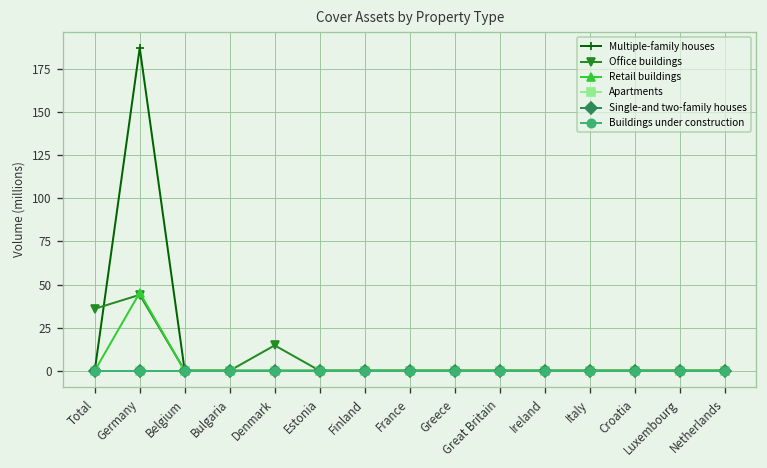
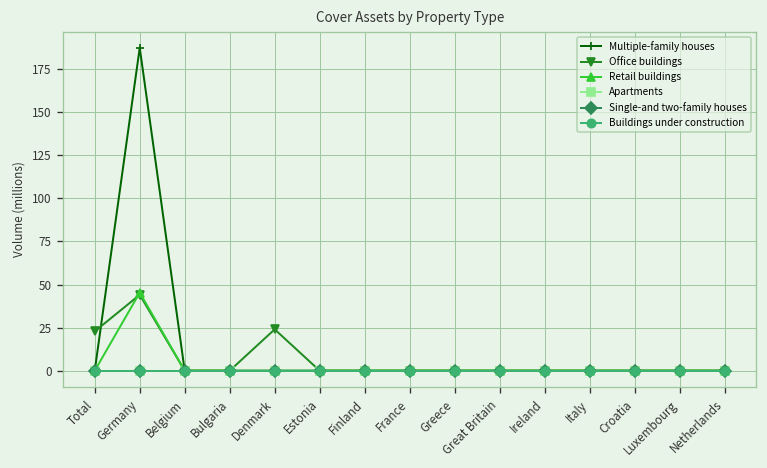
  {
    "Multiple-family houses": {
      "Germany": 187
    },
    "Office buildings": {
-     "Total": 36,
-     "Denmark": 15
+     "Total": 23,
+     "Denmark": 24
    },
    "Buildings under construction": {
      "Germany": 0
    }
  }
